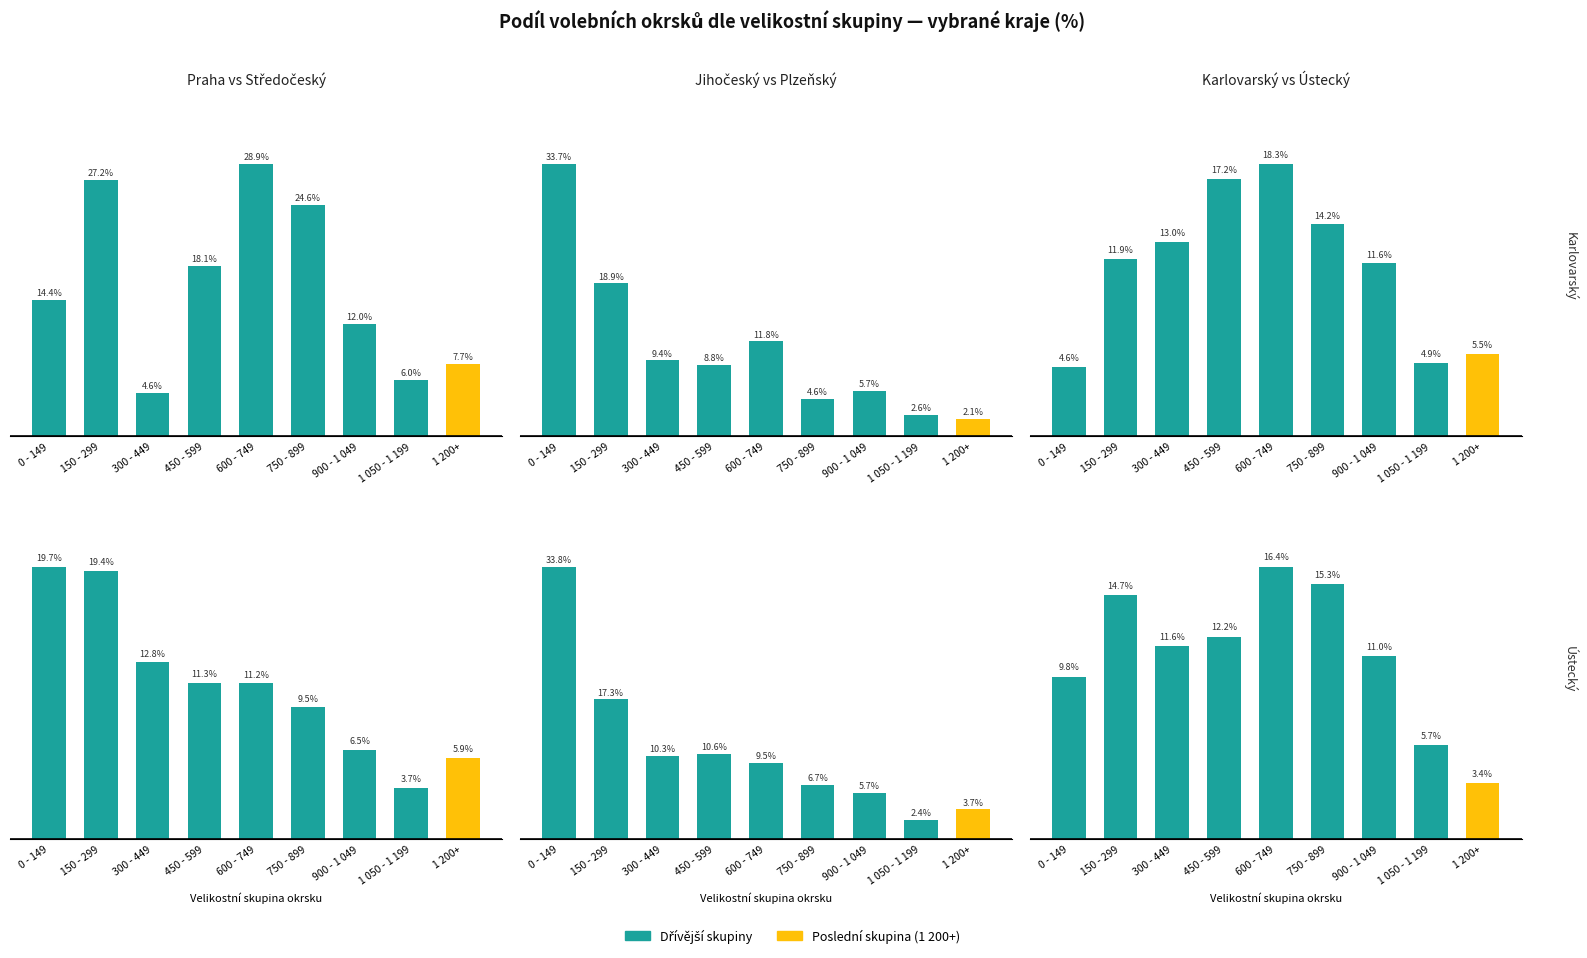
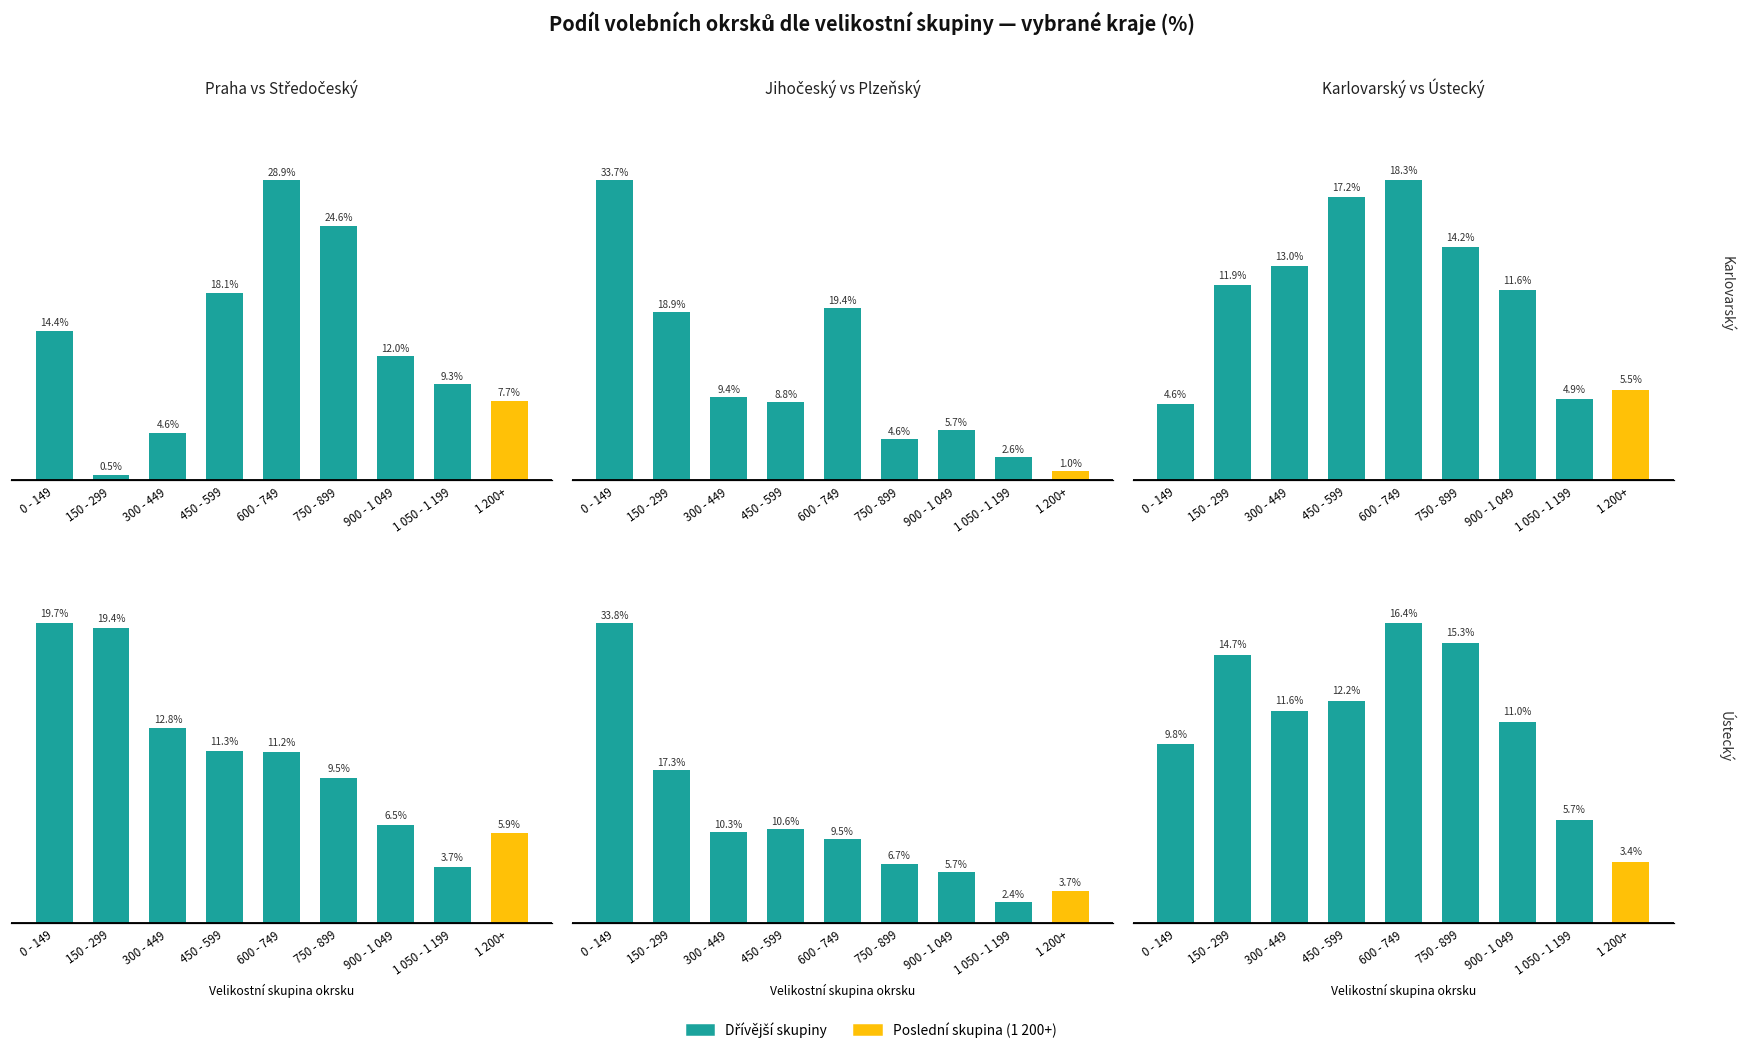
  {
    "Praha vs Středočeský": {
      "0 - 149": "14.4%",
-     "150 - 299": "27.2%",
+     "150 - 299": "0.5%",
      "300 - 449": "4.6%",
      "450 - 599": "18.1%",
      "600 - 749": "28.9%",
      "750 - 899": "24.6%",
      "900 - 1 049": "12.0%",
-     "1 050 - 1 199": "6.0%",
+     "1 050 - 1 199": "9.3%",
      "1 200+": "7.7%"
    },
    "Jihočeský vs Plzeňský": {
      "0 - 149": "33.7%",
      "150 - 299": "18.9%",
      "300 - 449": "9.4%",
      "450 - 599": "8.8%",
-     "600 - 749": "11.8%",
+     "600 - 749": "19.4%",
      "750 - 899": "4.6%",
      "900 - 1 049": "5.7%",
      "1 050 - 1 199": "2.6%",
-     "1 200+": "2.1%"
+     "1 200+": "1.0%"
    },
    "Karlovarský vs Ústecký": {
      "0 - 149": "4.6%",
      "150 - 299": "11.9%",
      "300 - 449": "13.0%",
      "450 - 599": "17.2%",
      "600 - 749": "18.3%",
      "750 - 899": "14.2%",
      "900 - 1 049": "11.6%",
      "1 050 - 1 199": "4.9%",
      "1 200+": "5.5%"
    }
  }
